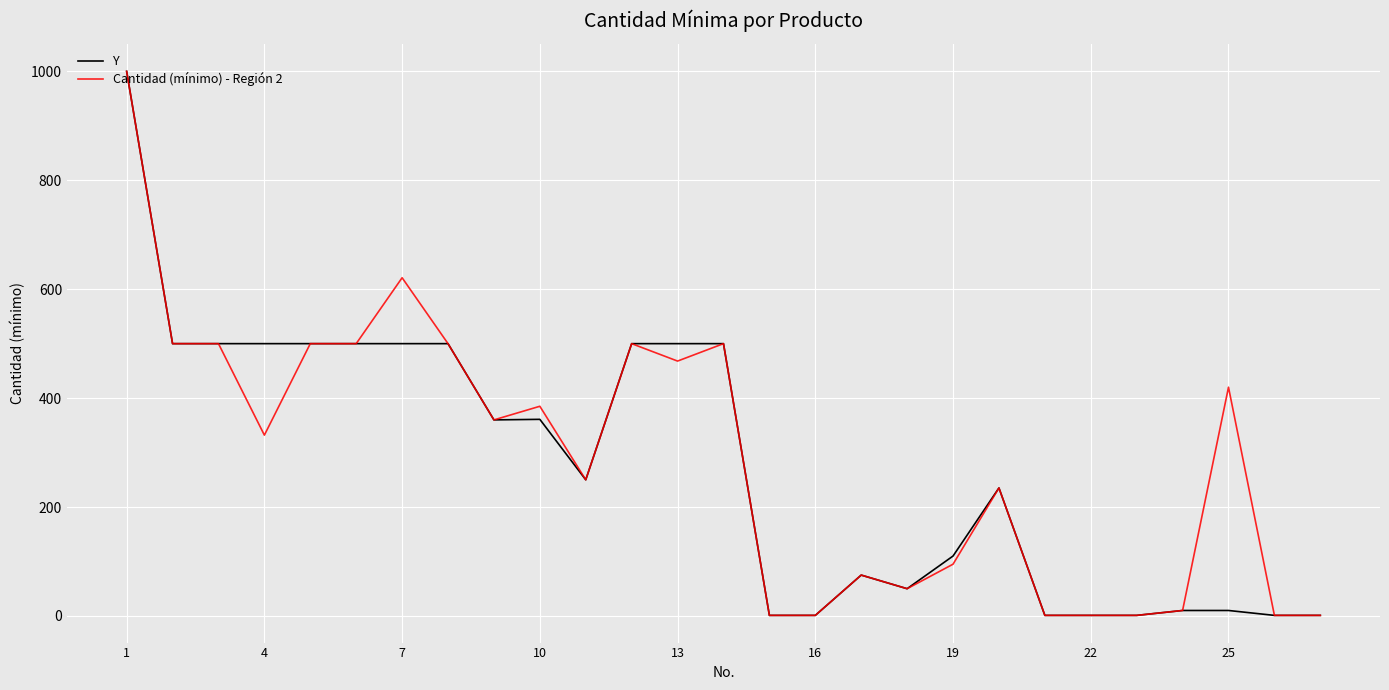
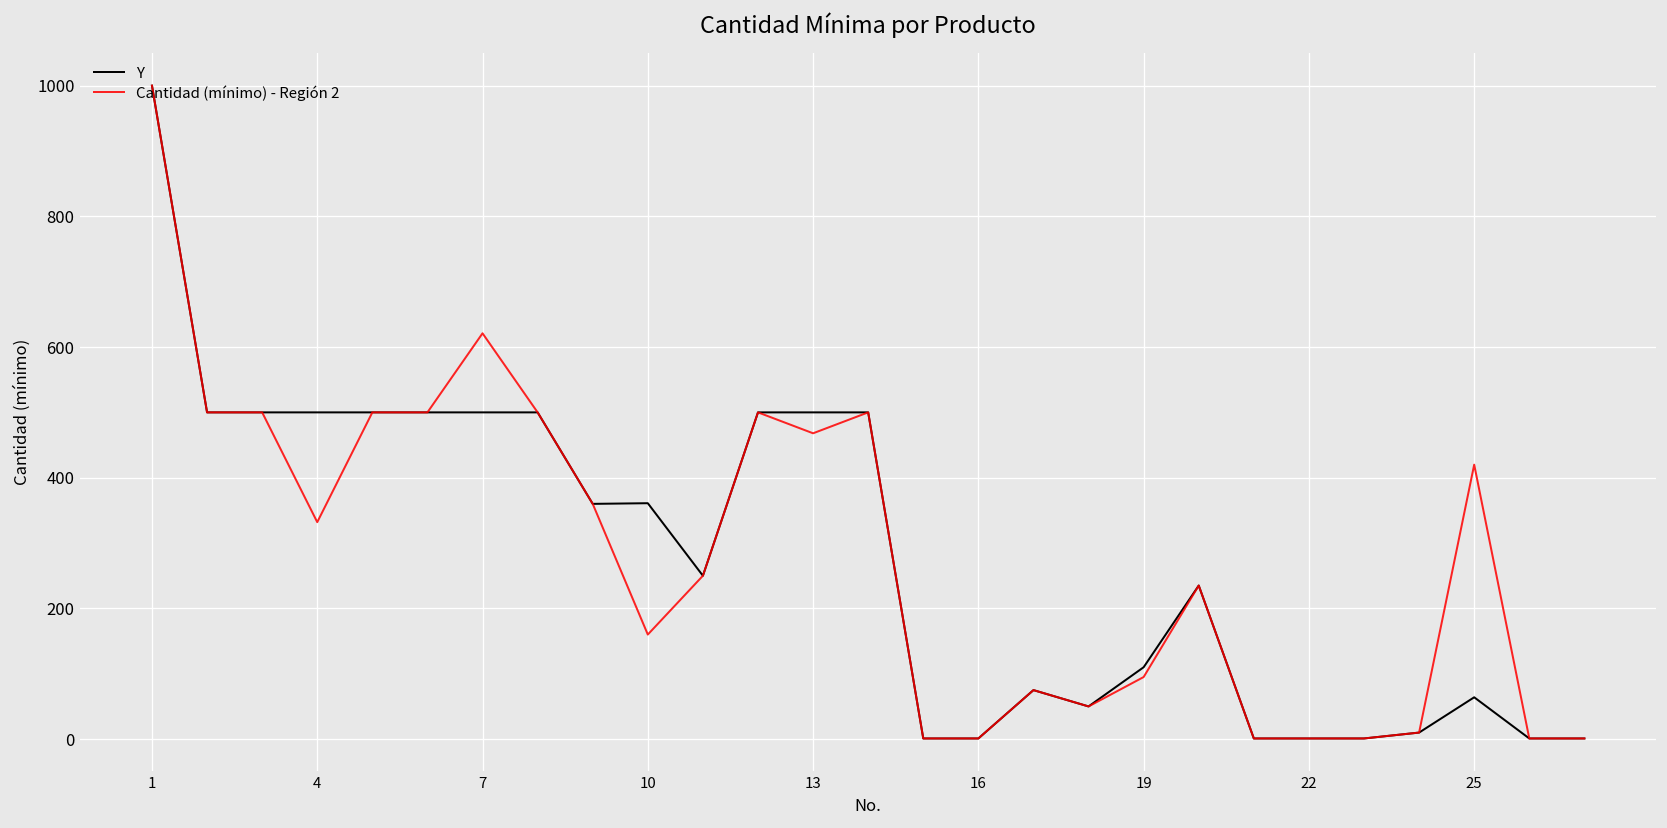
  {
    "Y": {
      "4": 500,
      "7": 500,
      "10": 360,
      "13": 500,
      "19": 110,
-     "25": 10
+     "25": 60
    },
    "Cantidad (mínimo) - Región 2": {
      "4": 330,
      "7": 620,
-     "10": 390,
+     "10": 160,
      "13": 470,
      "19": 100,
      "25": 420
    }
  }
